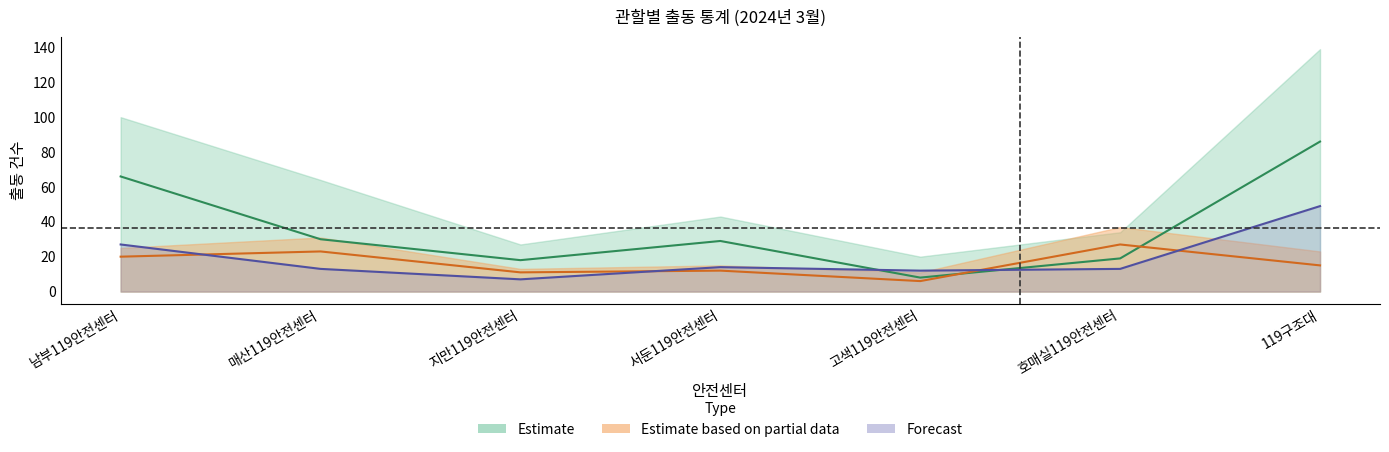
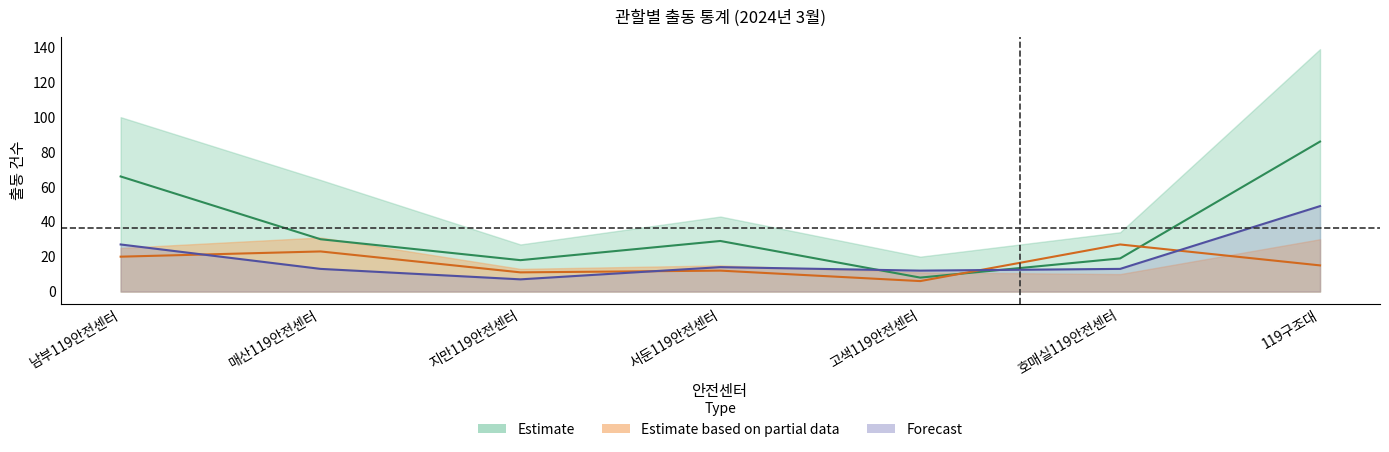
  {
    "Estimate based on partial data": {
      "남부119안전센터": 25,
      "지만119안전센터": 13,
-     "호매실119안전센터": 37,
-     "119구조대": 23
+     "호매실119안전센터": 10,
+     "119구조대": 30
    }
  }
